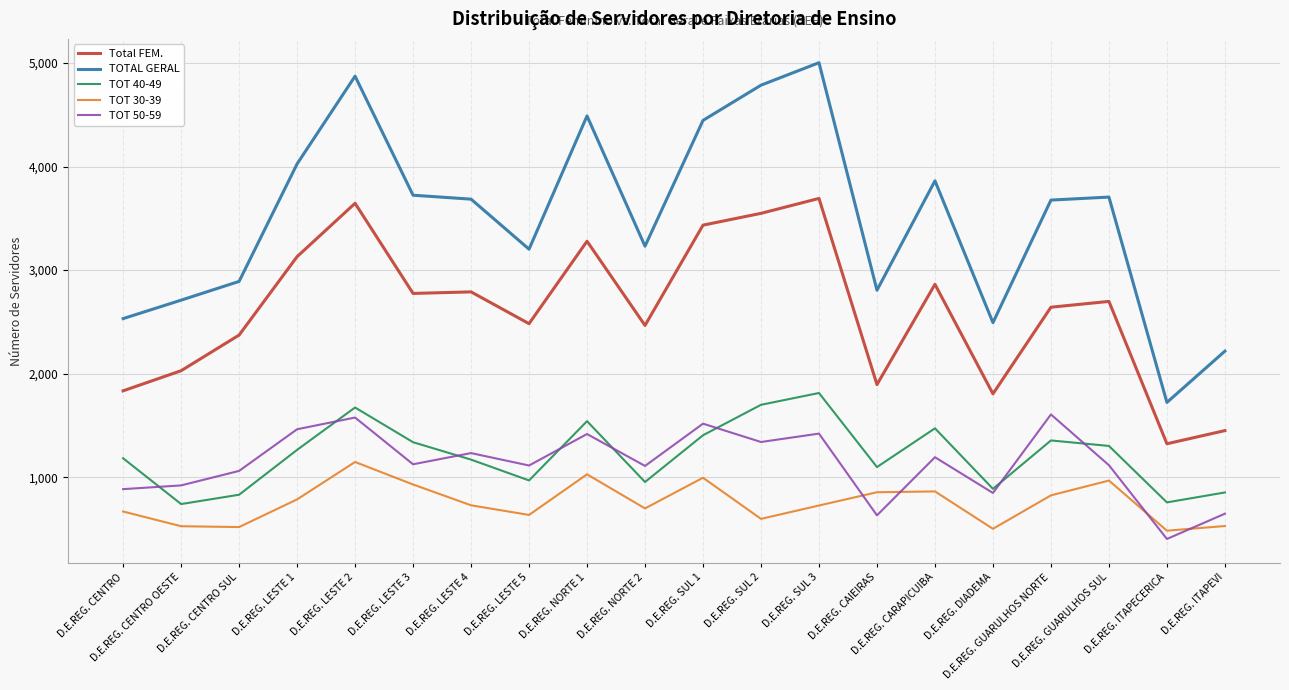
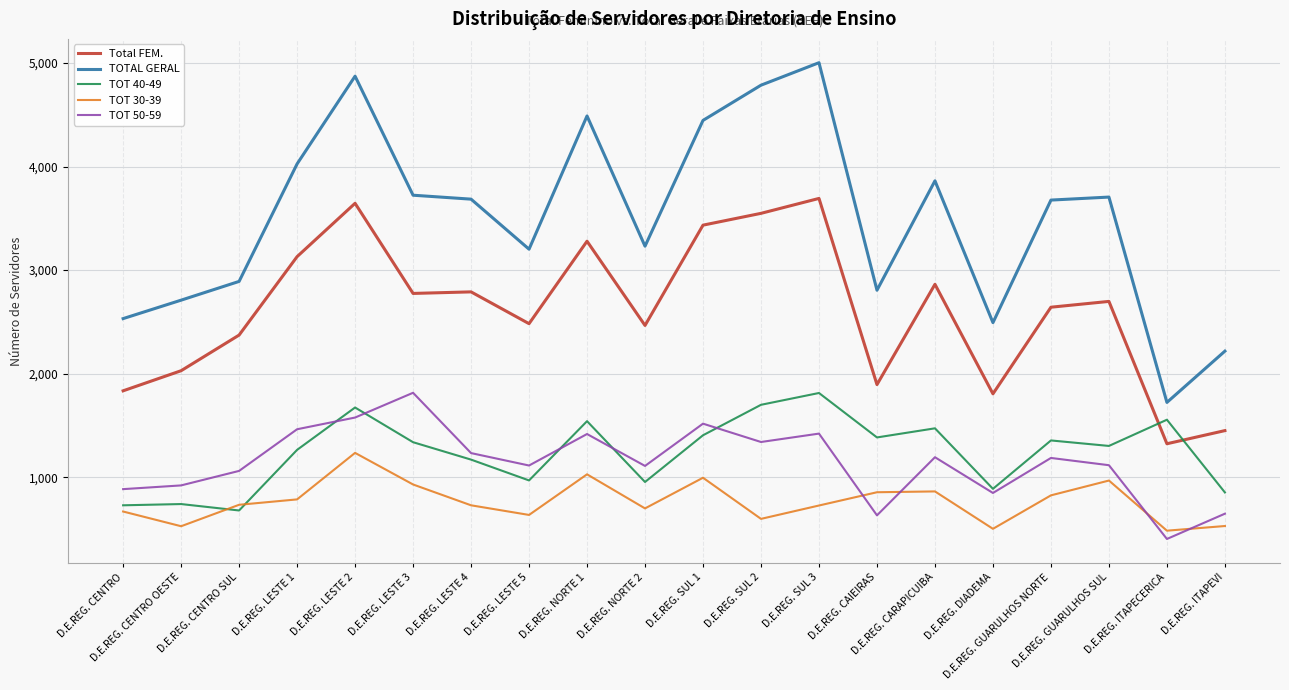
  {
    "Total FEM.": {
      "D.E.REG. CENTRO": "1,840",
      "D.E.REG. CENTRO OESTE": "2,030",
      "D.E.REG. CENTRO SUL": "2,370",
      "D.E.REG. LESTE 1": "3,130",
      "D.E.REG. LESTE 2": "3,650",
      "D.E.REG. LESTE 3": "2,780",
      "D.E.REG. LESTE 4": "2,790",
      "D.E.REG. LESTE 5": "2,480",
      "D.E.REG. NORTE 1": "3,280",
      "D.E.REG. NORTE 2": "2,470",
      "D.E.REG. SUL 1": "3,430",
      "D.E.REG. SUL 2": "3,550",
      "D.E.REG. SUL 3": "3,690",
      "D.E.REG. CAIEIRAS": "1,900",
      "D.E.REG. CARAPICUIBA": "2,860",
      "D.E.REG. DIADEMA": "1,810",
      "D.E.REG. GUARULHOS NORTE": "2,640",
      "D.E.REG. GUARULHOS SUL": "2,700",
      "D.E.REG. ITAPECERICA": "1,320",
      "D.E.REG. ITAPEVI": "1,450"
    },
    "TOTAL GERAL": {
      "D.E.REG. CENTRO": "2,530",
      "D.E.REG. CENTRO OESTE": "2,710",
      "D.E.REG. CENTRO SUL": "2,890",
      "D.E.REG. LESTE 1": "4,030",
      "D.E.REG. LESTE 2": "4,870",
      "D.E.REG. LESTE 3": "3,720",
      "D.E.REG. LESTE 4": "3,690",
      "D.E.REG. LESTE 5": "3,200",
      "D.E.REG. NORTE 1": "4,490",
      "D.E.REG. NORTE 2": "3,230",
      "D.E.REG. SUL 1": "4,450",
      "D.E.REG. SUL 2": "4,790",
      "D.E.REG. SUL 3": "5,000",
      "D.E.REG. CAIEIRAS": "2,810",
      "D.E.REG. CARAPICUIBA": "3,860",
      "D.E.REG. DIADEMA": "2,490",
      "D.E.REG. GUARULHOS NORTE": "3,680",
      "D.E.REG. GUARULHOS SUL": "3,710",
      "D.E.REG. ITAPECERICA": "1,720",
      "D.E.REG. ITAPEVI": "2,220"
    },
    "TOT 40-49": {
-     "D.E.REG. CENTRO": "1,180",
+     "D.E.REG. CENTRO": "730",
      "D.E.REG. CENTRO OESTE": "740",
-     "D.E.REG. CENTRO SUL": "830",
+     "D.E.REG. CENTRO SUL": "680",
      "D.E.REG. LESTE 1": "1,270",
      "D.E.REG. LESTE 2": "1,670",
      "D.E.REG. LESTE 3": "1,340",
      "D.E.REG. LESTE 4": "1,170",
      "D.E.REG. LESTE 5": "970",
      "D.E.REG. NORTE 1": "1,540",
      "D.E.REG. NORTE 2": "960",
      "D.E.REG. SUL 1": "1,410",
      "D.E.REG. SUL 2": "1,700",
      "D.E.REG. SUL 3": "1,810",
-     "D.E.REG. CAIEIRAS": "1,100",
+     "D.E.REG. CAIEIRAS": "1,390",
      "D.E.REG. CARAPICUIBA": "1,470",
      "D.E.REG. DIADEMA": "890",
      "D.E.REG. GUARULHOS NORTE": "1,360",
      "D.E.REG. GUARULHOS SUL": "1,300",
-     "D.E.REG. ITAPECERICA": "760",
+     "D.E.REG. ITAPECERICA": "1,560",
      "D.E.REG. ITAPEVI": "850"
    },
    "TOT 30-39": {
      "D.E.REG. CENTRO": "670",
      "D.E.REG. CENTRO OESTE": "530",
-     "D.E.REG. CENTRO SUL": "520",
+     "D.E.REG. CENTRO SUL": "740",
      "D.E.REG. LESTE 1": "790",
-     "D.E.REG. LESTE 2": "1,150",
+     "D.E.REG. LESTE 2": "1,240",
      "D.E.REG. LESTE 3": "930",
      "D.E.REG. LESTE 4": "730",
      "D.E.REG. LESTE 5": "640",
      "D.E.REG. NORTE 1": "1,030",
      "D.E.REG. NORTE 2": "700",
      "D.E.REG. SUL 1": "1,000",
      "D.E.REG. SUL 2": "600",
      "D.E.REG. SUL 3": "730",
      "D.E.REG. CAIEIRAS": "860",
      "D.E.REG. CARAPICUIBA": "860",
      "D.E.REG. DIADEMA": "500",
      "D.E.REG. GUARULHOS NORTE": "830",
      "D.E.REG. GUARULHOS SUL": "970",
      "D.E.REG. ITAPECERICA": "490",
      "D.E.REG. ITAPEVI": "530"
    },
    "TOT 50-59": {
      "D.E.REG. CENTRO": "890",
      "D.E.REG. CENTRO OESTE": "920",
      "D.E.REG. CENTRO SUL": "1,060",
      "D.E.REG. LESTE 1": "1,460",
      "D.E.REG. LESTE 2": "1,580",
-     "D.E.REG. LESTE 3": "1,130",
+     "D.E.REG. LESTE 3": "1,820",
      "D.E.REG. LESTE 4": "1,230",
      "D.E.REG. LESTE 5": "1,110",
      "D.E.REG. NORTE 1": "1,420",
      "D.E.REG. NORTE 2": "1,110",
      "D.E.REG. SUL 1": "1,520",
      "D.E.REG. SUL 2": "1,340",
      "D.E.REG. SUL 3": "1,420",
      "D.E.REG. CAIEIRAS": "630",
      "D.E.REG. CARAPICUIBA": "1,190",
      "D.E.REG. DIADEMA": "850",
-     "D.E.REG. GUARULHOS NORTE": "1,610",
+     "D.E.REG. GUARULHOS NORTE": "1,190",
      "D.E.REG. GUARULHOS SUL": "1,120",
      "D.E.REG. ITAPECERICA": "410",
      "D.E.REG. ITAPEVI": "650"
    }
  }
